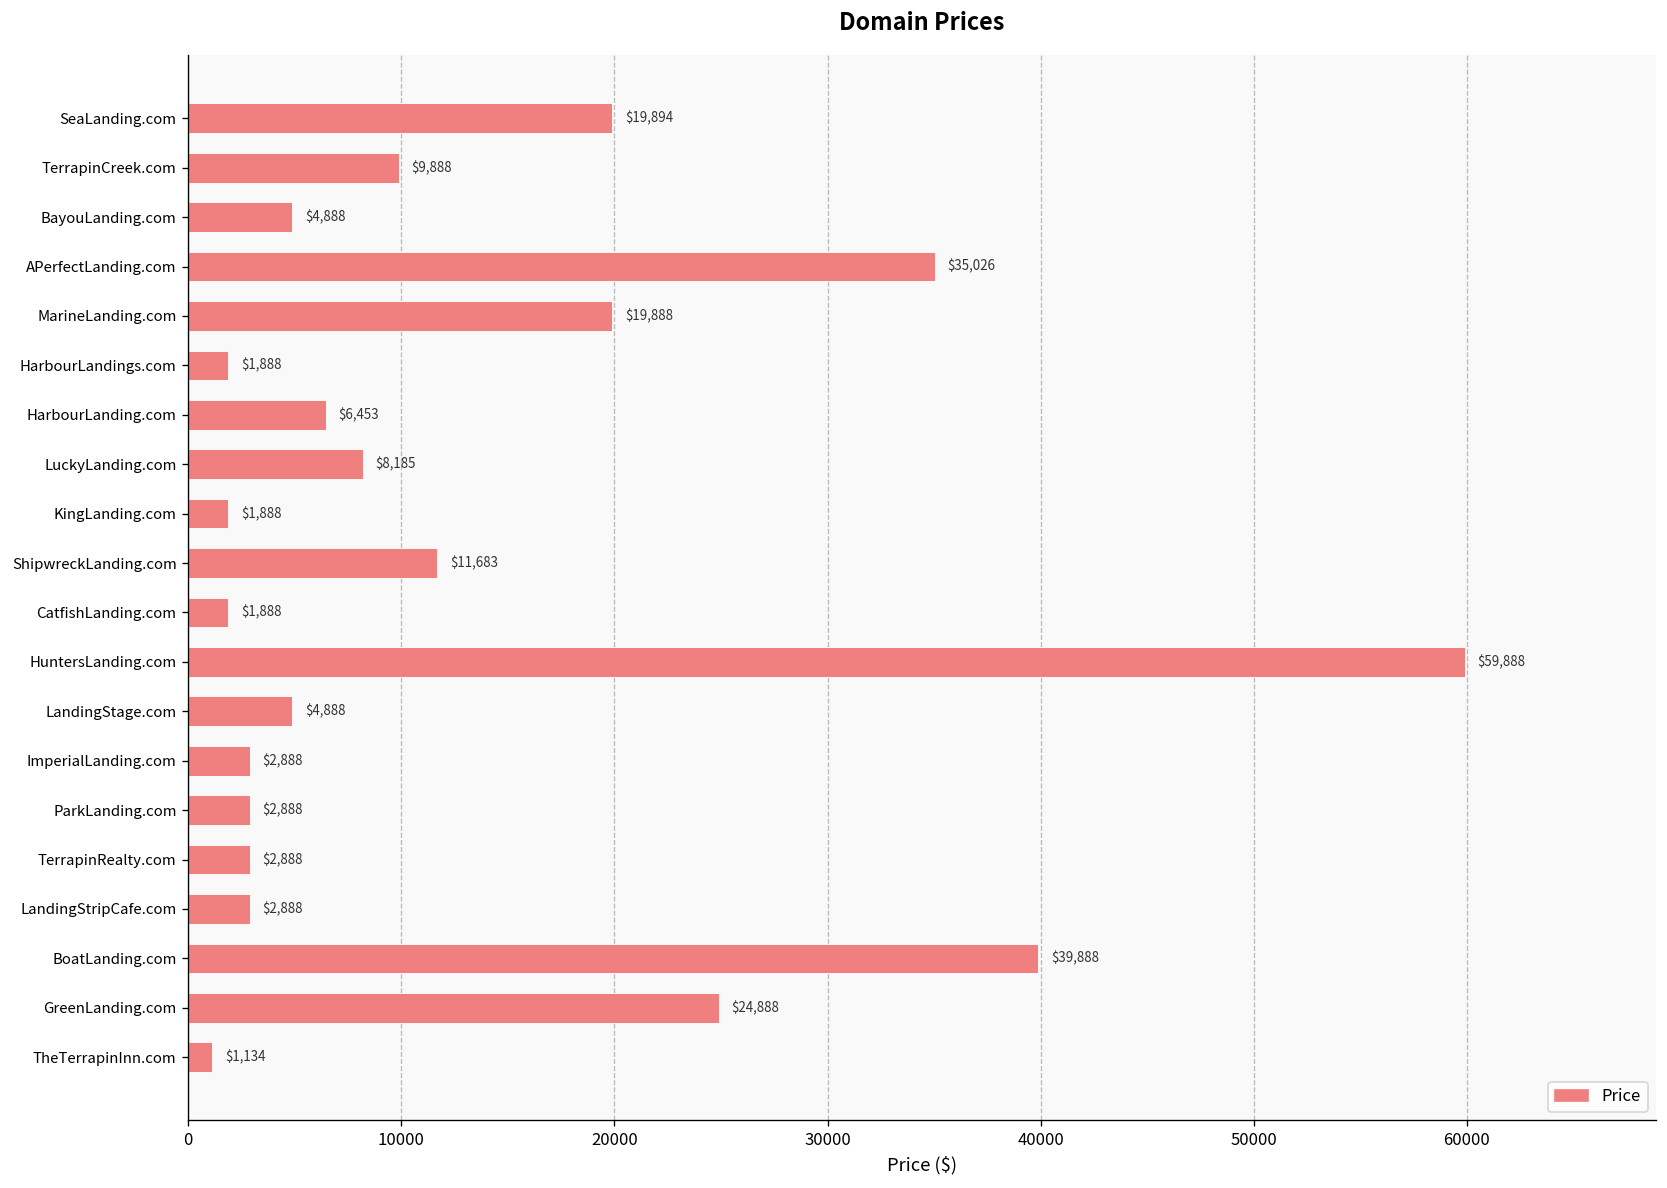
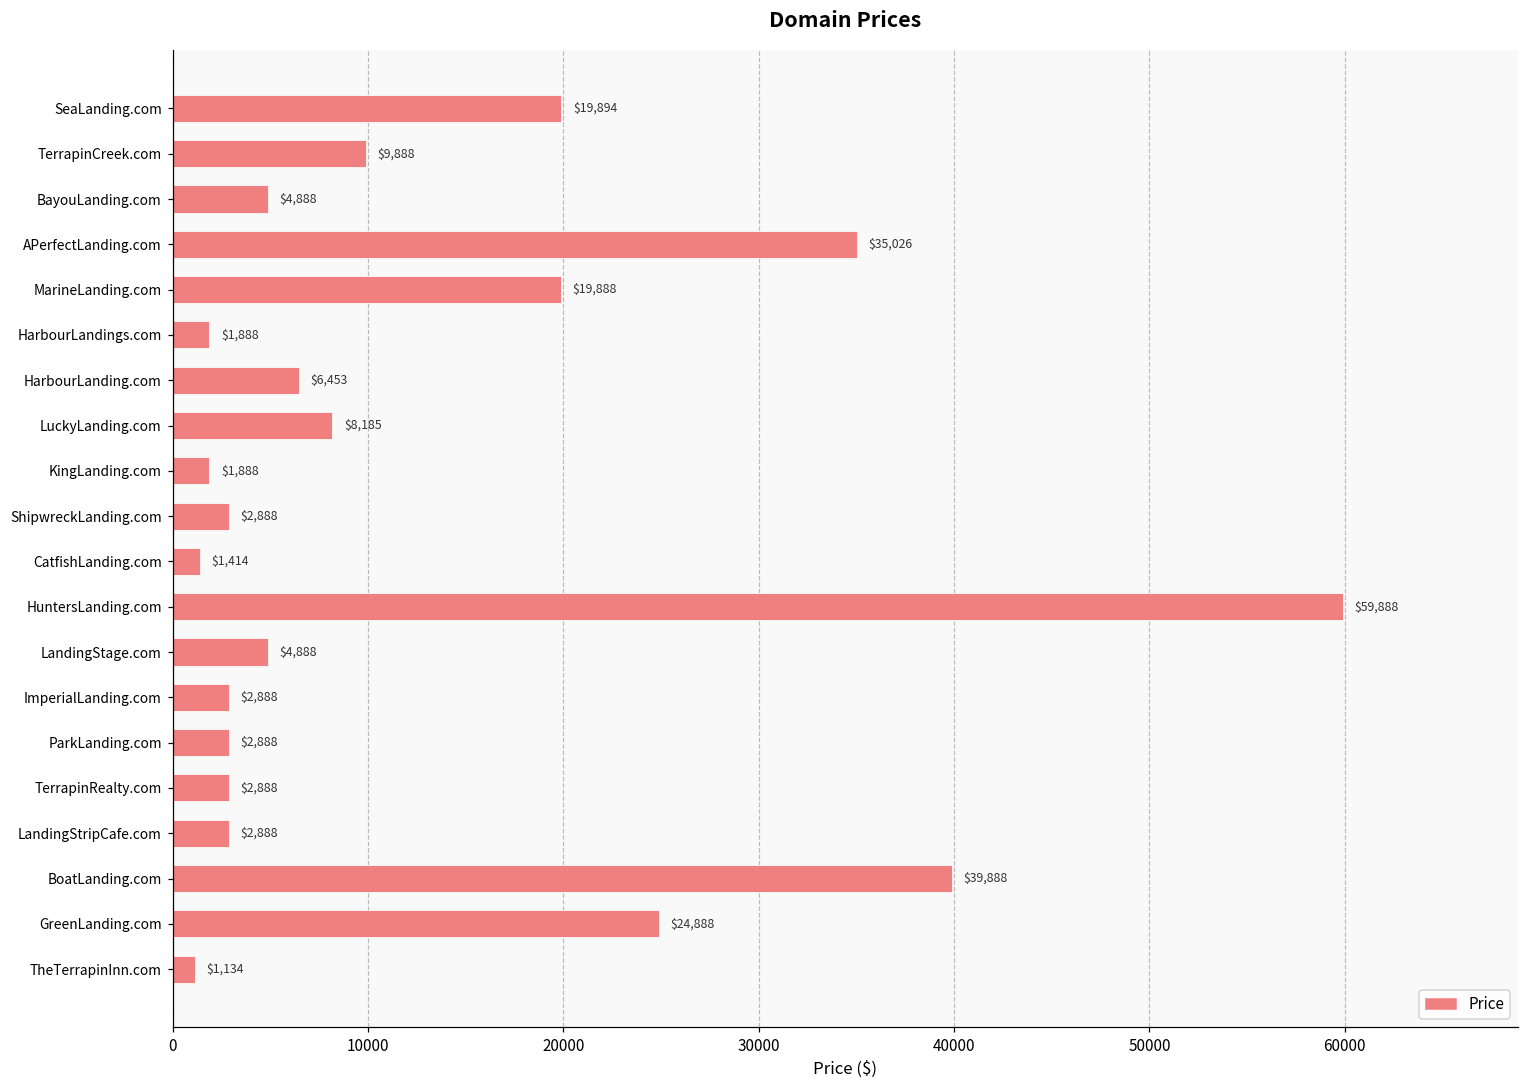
  {
    "SeaLanding.com": "$19,894",
    "TerrapinCreek.com": "$9,888",
    "BayouLanding.com": "$4,888",
    "APerfectLanding.com": "$35,026",
    "MarineLanding.com": "$19,888",
    "HarbourLandings.com": "$1,888",
    "HarbourLanding.com": "$6,453",
    "LuckyLanding.com": "$8,185",
    "KingLanding.com": "$1,888",
-   "ShipwreckLanding.com": "$11,683",
-   "CatfishLanding.com": "$1,888",
+   "ShipwreckLanding.com": "$2,888",
+   "CatfishLanding.com": "$1,414",
    "HuntersLanding.com": "$59,888",
    "LandingStage.com": "$4,888",
    "ImperialLanding.com": "$2,888",
    "ParkLanding.com": "$2,888",
    "TerrapinRealty.com": "$2,888",
    "LandingStripCafe.com": "$2,888",
    "BoatLanding.com": "$39,888",
    "GreenLanding.com": "$24,888",
    "TheTerrapinInn.com": "$1,134"
  }
